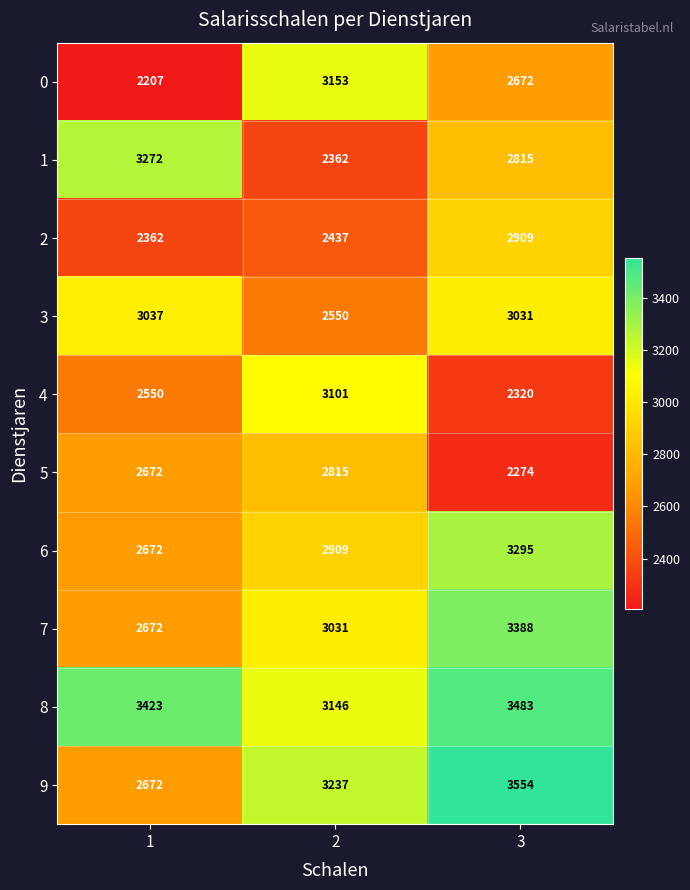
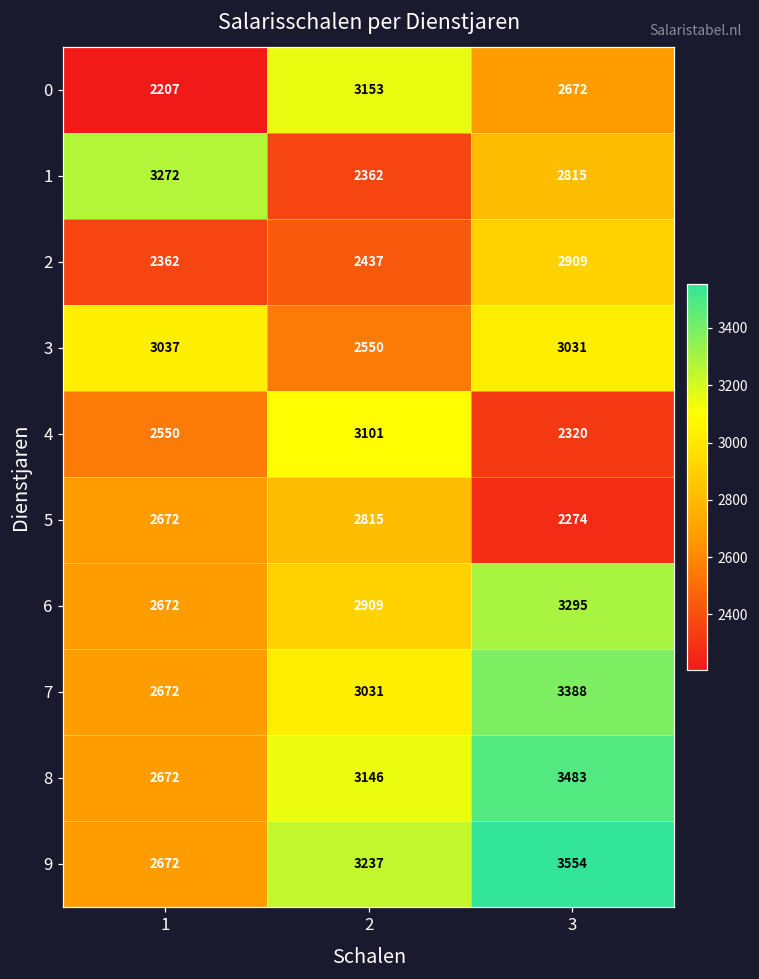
  {
    "0": {
      "1": 2207,
      "2": 3153,
      "3": 2672
    },
    "1": {
      "1": 3272,
      "2": 2362,
      "3": 2815
    },
    "2": {
      "1": 2362,
      "2": 2437,
      "3": 2909
    },
    "3": {
      "1": 3037,
      "2": 2550,
      "3": 3031
    },
    "4": {
      "1": 2550,
      "2": 3101,
      "3": 2320
    },
    "5": {
      "1": 2672,
      "2": 2815,
      "3": 2274
    },
    "6": {
      "1": 2672,
      "2": 2909,
      "3": 3295
    },
    "7": {
      "1": 2672,
      "2": 3031,
      "3": 3388
    },
    "8": {
-     "1": 3423,
+     "1": 2672,
      "2": 3146,
      "3": 3483
    },
    "9": {
      "1": 2672,
      "2": 3237,
      "3": 3554
    }
  }
